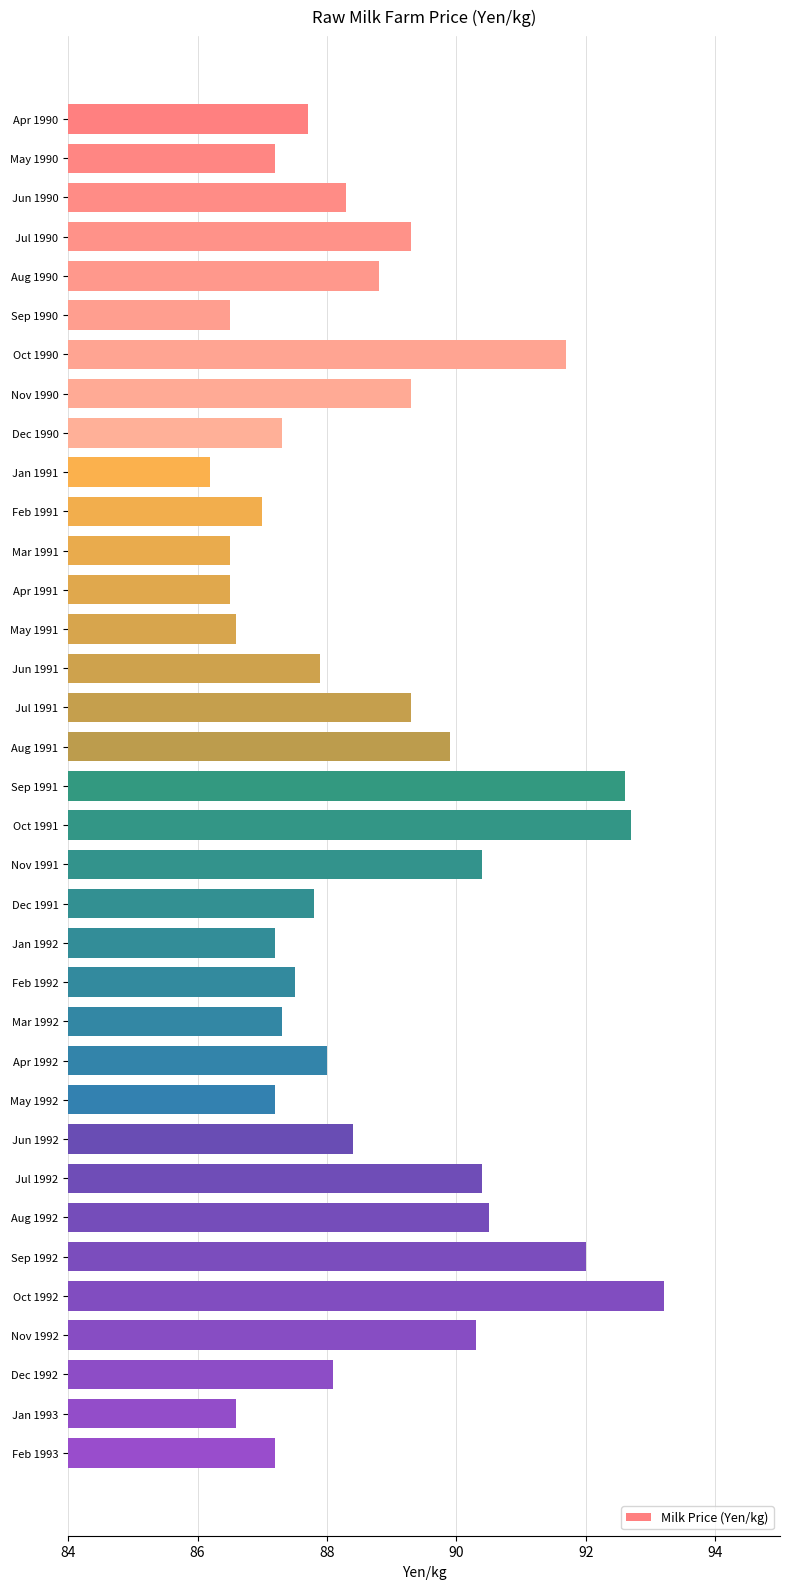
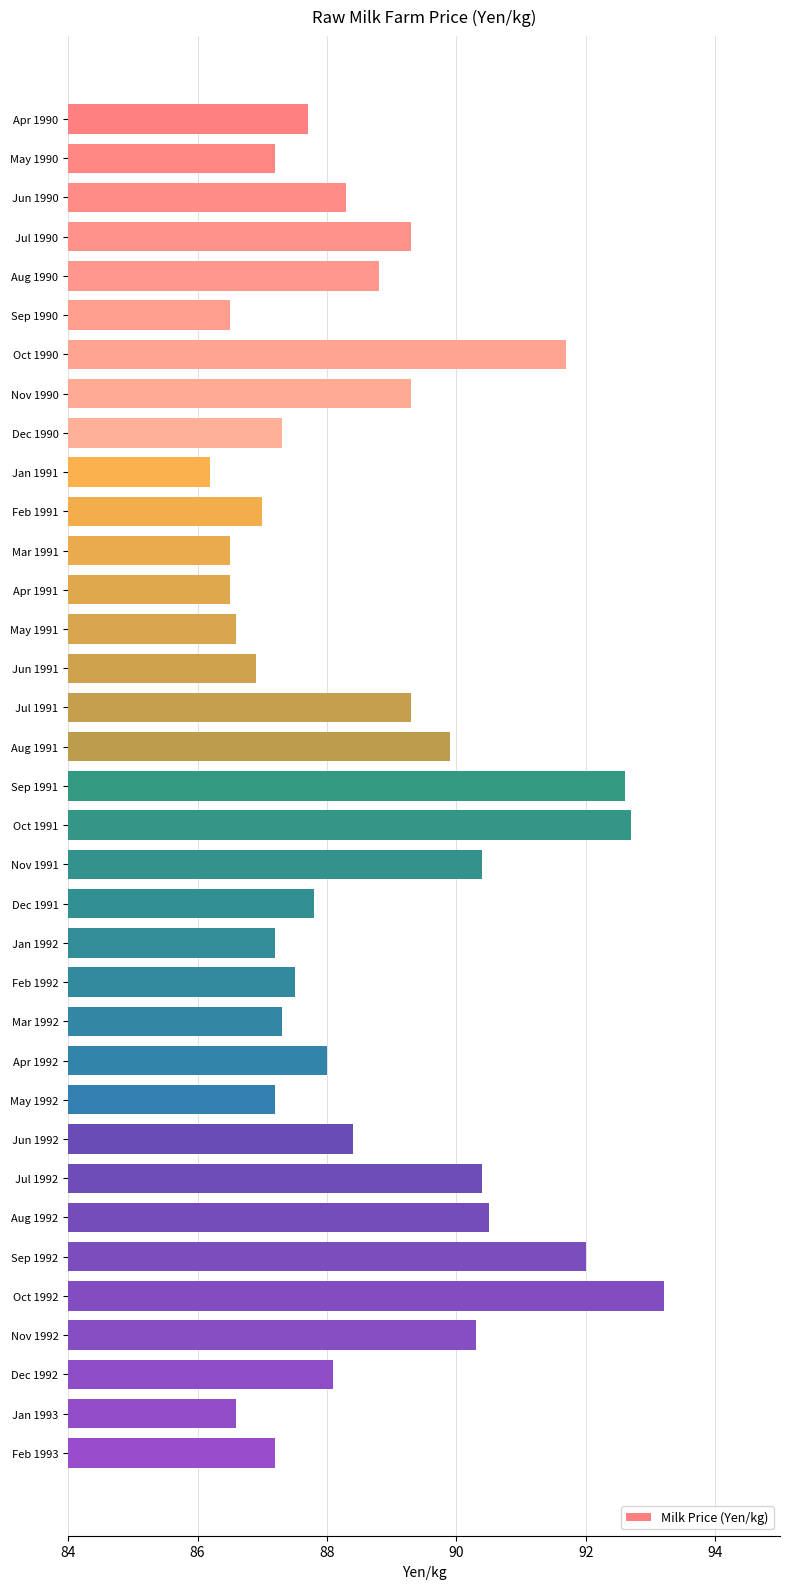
  {
    "Apr 1990": 87.7,
    "May 1990": 87.2,
    "Jun 1990": 88.3,
    "Jul 1990": 89.3,
    "Aug 1990": 88.8,
    "Sep 1990": 86.5,
    "Oct 1990": 91.7,
    "Nov 1990": 89.3,
    "Dec 1990": 87.3,
    "Jan 1991": 86.2,
    "Feb 1991": 87.0,
    "Mar 1991": 86.5,
    "Apr 1991": 86.5,
    "May 1991": 86.6,
-   "Jun 1991": 87.9,
+   "Jun 1991": 86.9,
    "Jul 1991": 89.3,
    "Aug 1991": 89.9,
    "Sep 1991": 92.6,
    "Oct 1991": 92.7,
    "Nov 1991": 90.4,
    "Dec 1991": 87.8,
    "Jan 1992": 87.2,
    "Feb 1992": 87.5,
    "Mar 1992": 87.3,
    "Apr 1992": 88.0,
    "May 1992": 87.2,
    "Jun 1992": 88.4,
    "Jul 1992": 90.4,
    "Aug 1992": 90.5,
    "Sep 1992": 92.0,
    "Oct 1992": 93.2,
    "Nov 1992": 90.3,
    "Dec 1992": 88.1,
    "Jan 1993": 86.6,
    "Feb 1993": 87.2
  }
